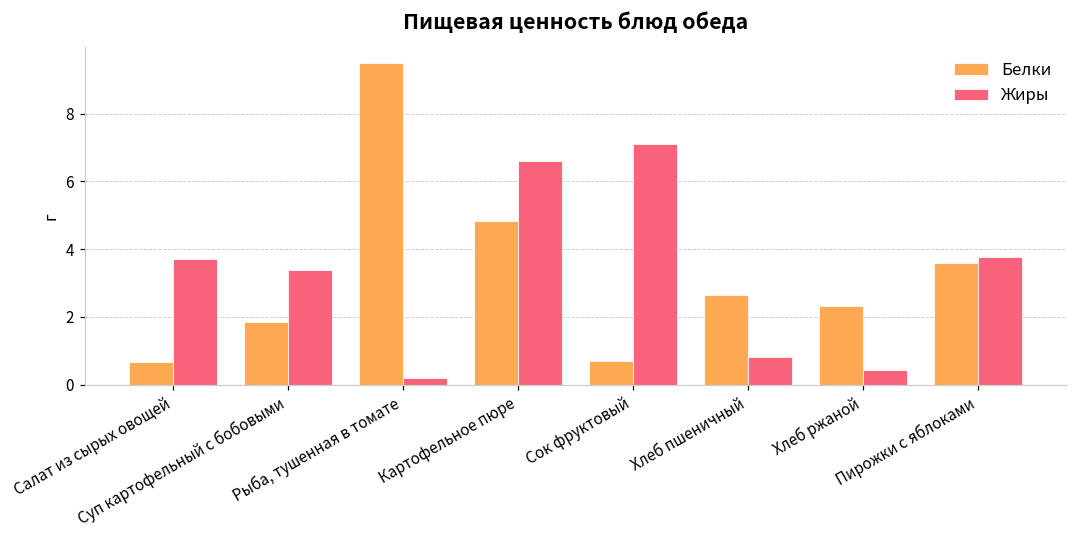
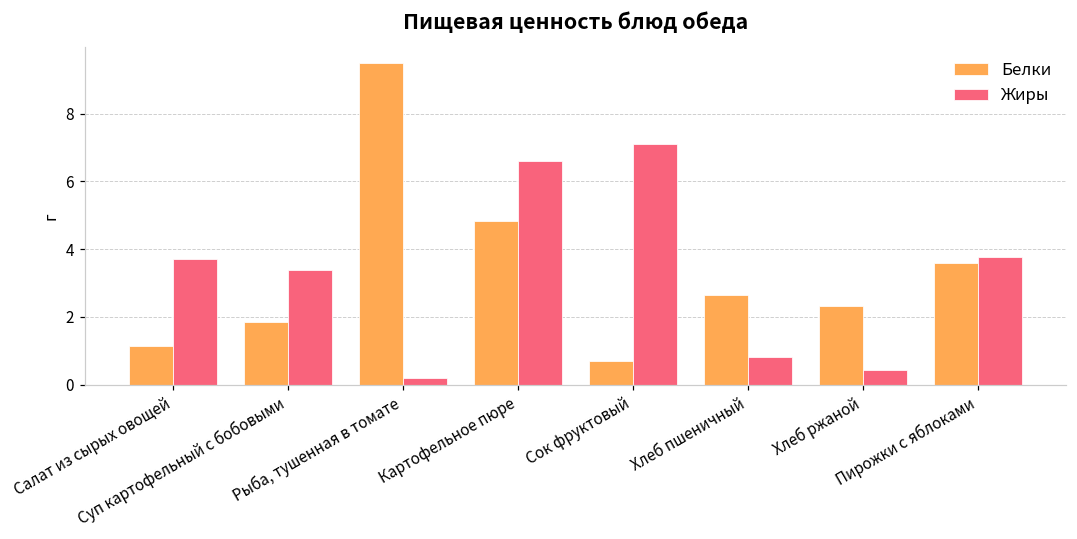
  {
    "Белки": {
-     "Салат из сырых овощей": 0.7,
+     "Салат из сырых овощей": 1.1,
      "Суп картофельный с бобовыми": 1.8,
      "Рыба, тушенная в томате": 9.5,
      "Картофельное пюре": 4.8,
      "Сок фруктовый": 0.7,
      "Хлеб пшеничный": 2.7,
      "Хлеб ржаной": 2.3,
      "Пирожки с яблоками": 3.6
    },
    "Жиры": {
      "Салат из сырых овощей": 3.7,
      "Суп картофельный с бобовыми": 3.4,
      "Рыба, тушенная в томате": 0.2,
      "Картофельное пюре": 6.6,
      "Сок фруктовый": 7.1,
      "Хлеб пшеничный": 0.8,
      "Хлеб ржаной": 0.4,
      "Пирожки с яблоками": 3.8
    }
  }
